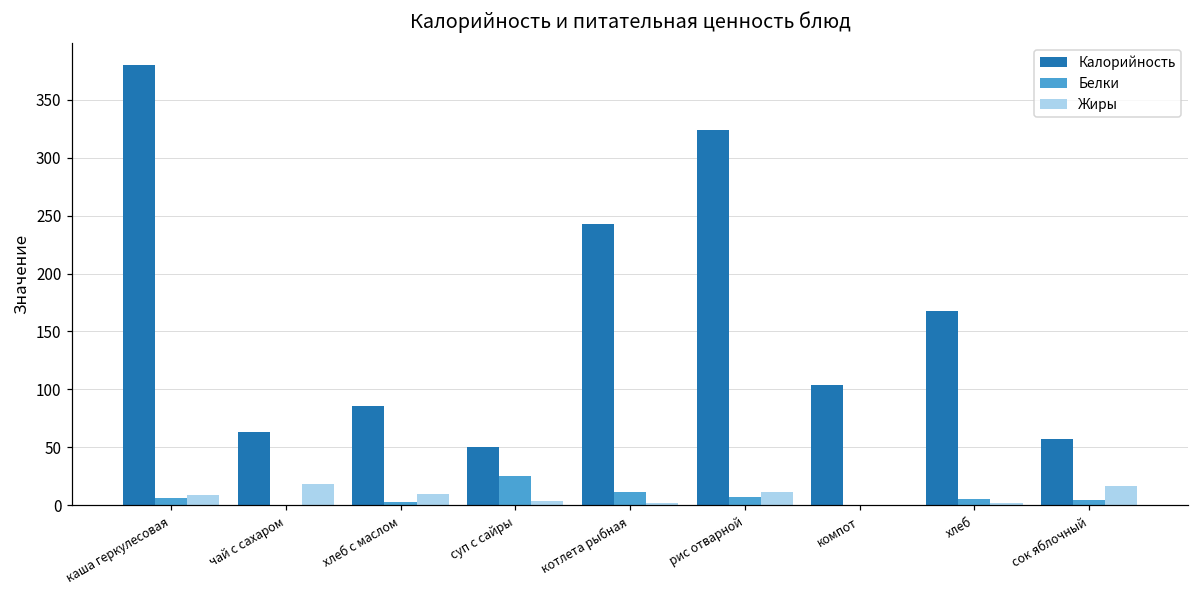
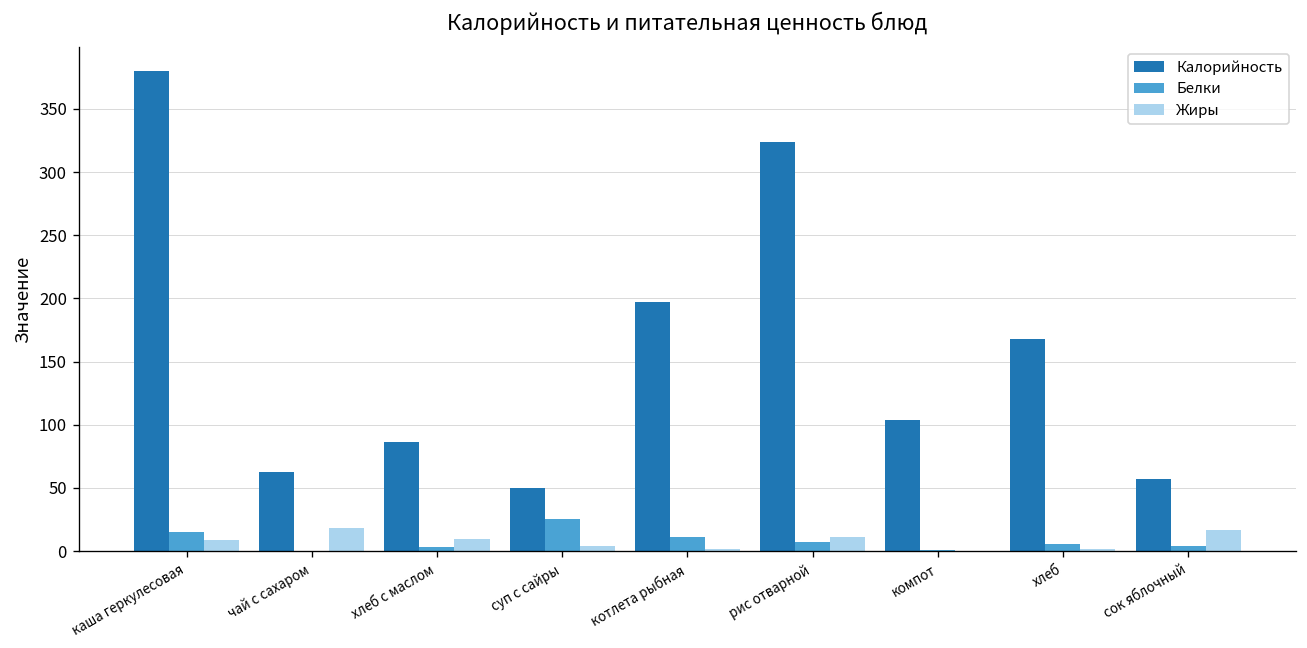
  {
    "Калорийность": {
      "каша геркулесовая": 380,
      "чай с сахаром": 63,
      "хлеб с маслом": 86,
      "суп с сайры": 50,
-     "котлета рыбная": 242,
+     "котлета рыбная": 197,
      "рис отварной": 324,
      "компот": 104,
      "хлеб": 168,
      "сок яблочный": 57
    },
    "Белки": {
-     "каша геркулесовая": 7,
+     "каша геркулесовая": 15,
      "хлеб с маслом": 3,
      "суп с сайры": 26,
      "котлета рыбная": 11,
      "рис отварной": 7,
      "хлеб": 5,
      "сок яблочный": 4
    },
    "Жиры": {
      "каша геркулесовая": 9,
      "чай с сахаром": 18,
      "хлеб с маслом": 10,
      "суп с сайры": 4,
      "рис отварной": 11,
      "компот": 0,
      "сок яблочный": 17
    }
  }
